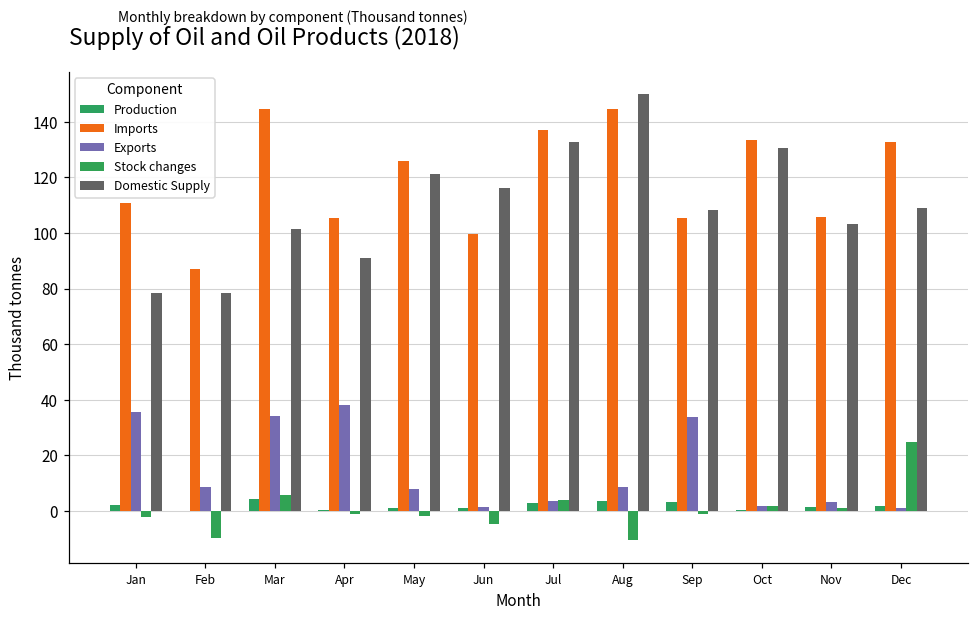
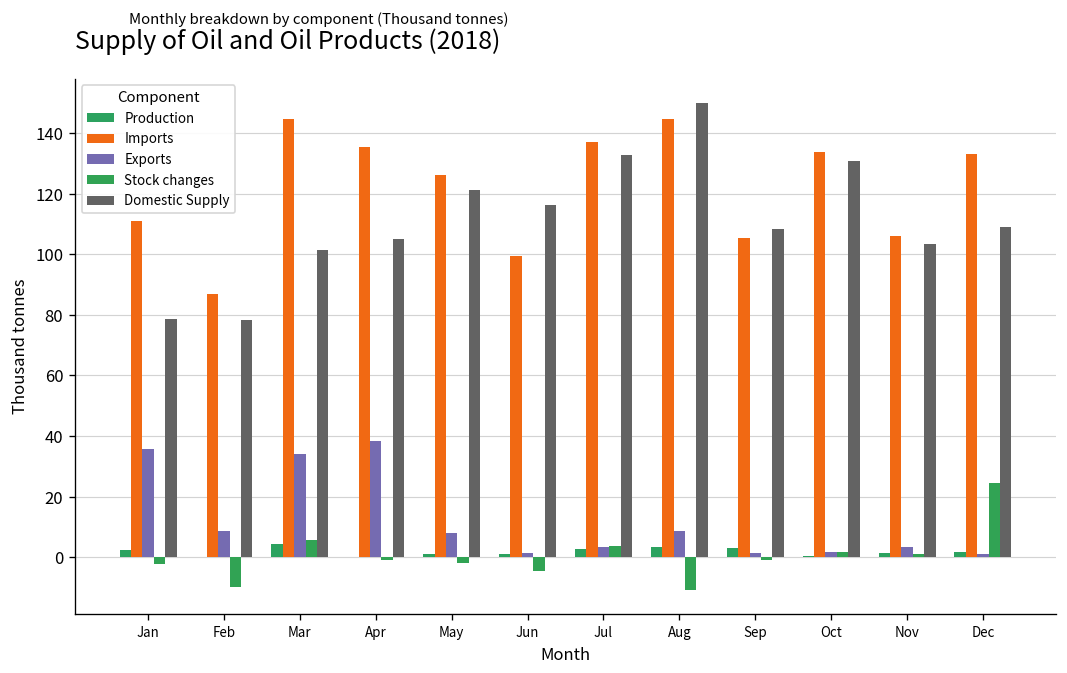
  {
    "Imports": {
      "Jan": 111,
      "Feb": 87,
      "Mar": 145,
-     "Apr": 106,
+     "Apr": 136,
      "May": 126,
      "Jun": 100,
      "Jul": 137,
      "Aug": 145,
      "Sep": 105,
      "Oct": 134,
      "Nov": 106,
      "Dec": 133
    },
    "Exports": {
      "Jan": 36,
      "Feb": 9,
      "Mar": 34,
      "Apr": 38,
      "May": 8,
      "Jun": 2,
      "Jul": 3,
      "Aug": 9,
-     "Sep": 34,
+     "Sep": 1,
      "Oct": 2,
      "Nov": 3
    },
    "Domestic Supply": {
      "Jan": 79,
      "Feb": 78,
      "Mar": 101,
-     "Apr": 91,
+     "Apr": 105,
      "May": 121,
      "Jun": 116,
      "Jul": 133,
      "Aug": 150,
      "Sep": 108,
      "Oct": 131,
      "Nov": 103,
      "Dec": 109
    }
  }
